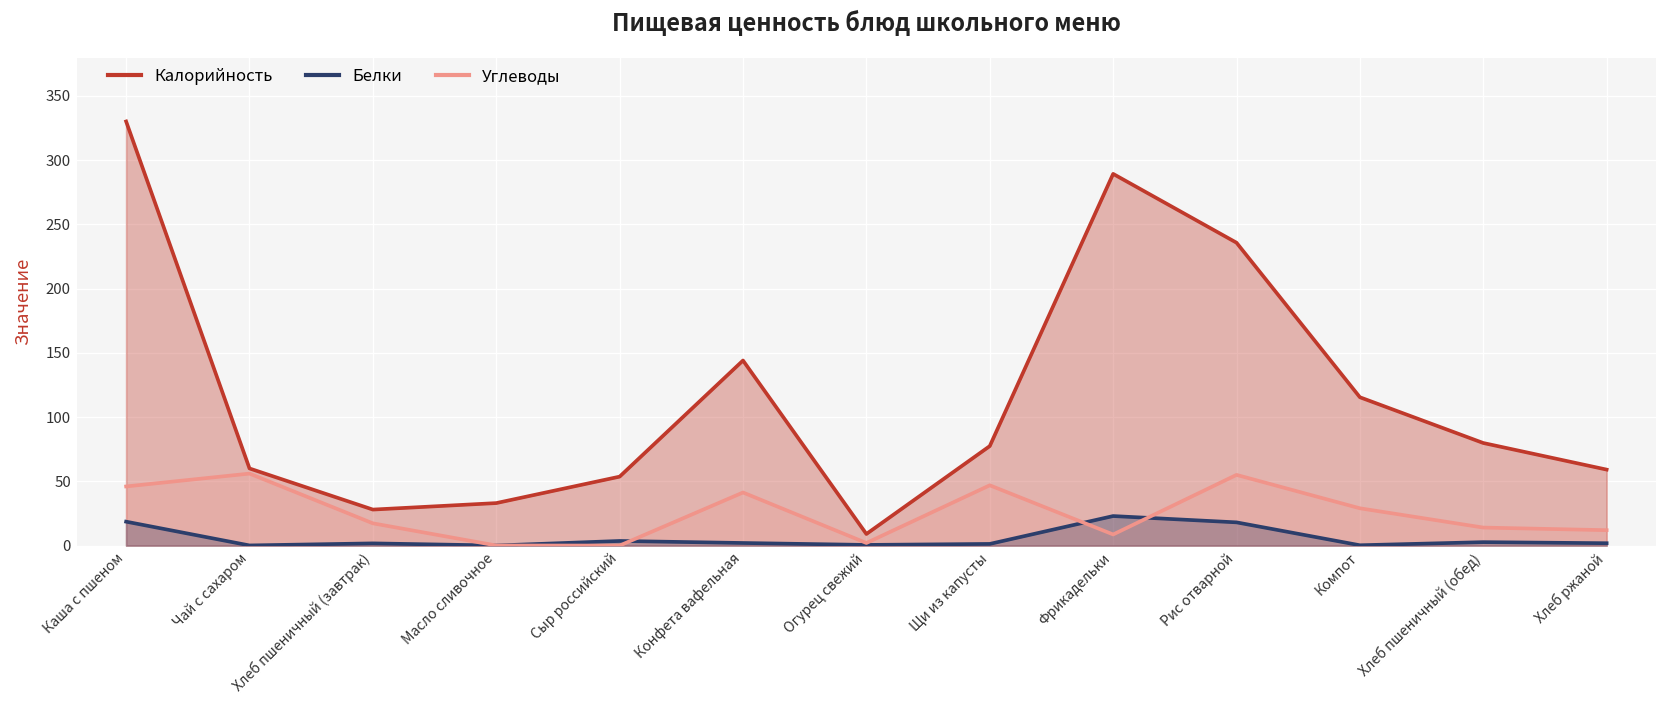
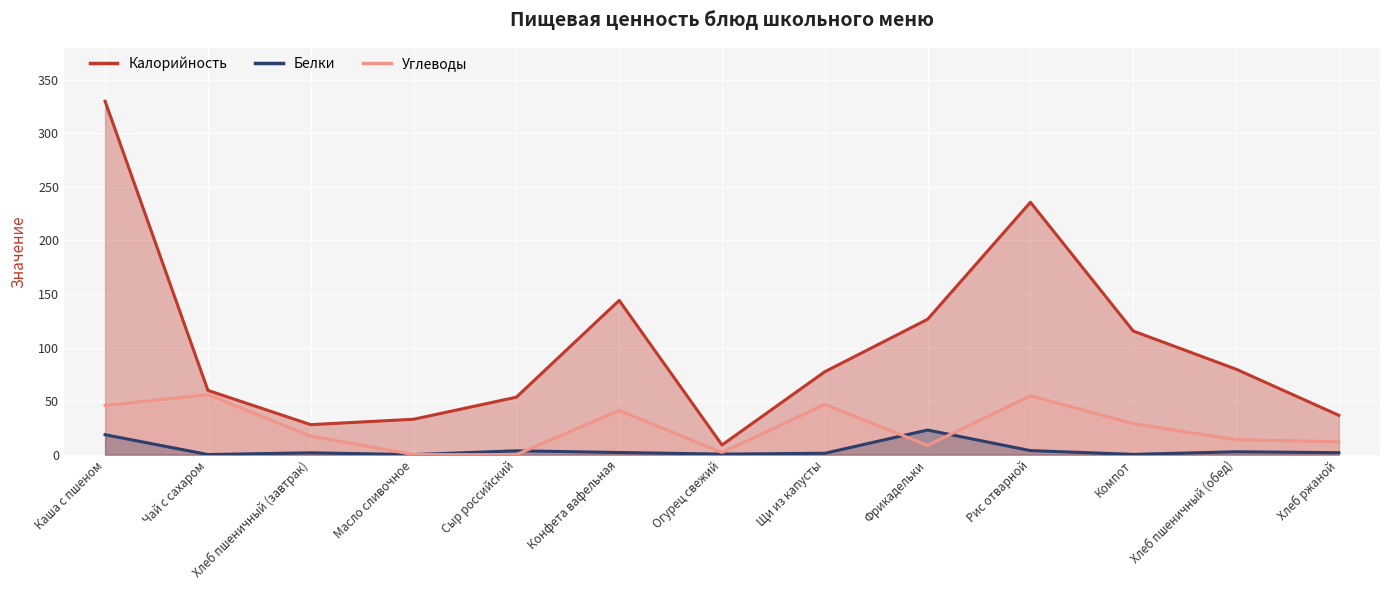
  {
    "Калорийность": {
      "Каша с пшеном": 330,
      "Чай с сахаром": 60,
      "Хлеб пшеничный (завтрак)": 28,
      "Масло сливочное": 33,
      "Сыр российский": 54,
      "Конфета вафельная": 144,
      "Огурец свежий": 9,
      "Щи из капусты": 77,
-     "Фрикадельки": 289,
+     "Фрикадельки": 126,
      "Рис отварной": 236,
      "Компот": 115,
      "Хлеб пшеничный (обед)": 80,
-     "Хлеб ржаной": 59
+     "Хлеб ржаной": 37
    },
    "Белки": {
      "Каша с пшеном": 19,
      "Чай с сахаром": 0,
      "Хлеб пшеничный (завтрак)": 2,
      "Сыр российский": 4,
      "Конфета вафельная": 2,
      "Щи из капусты": 1,
      "Фрикадельки": 23,
-     "Рис отварной": 18,
+     "Рис отварной": 4,
      "Компот": 0,
      "Хлеб пшеничный (обед)": 3,
      "Хлеб ржаной": 2
    },
    "Углеводы": {
      "Каша с пшеном": 46,
      "Чай с сахаром": 56,
      "Хлеб пшеничный (завтрак)": 17,
      "Сыр российский": 0,
      "Конфета вафельная": 41,
      "Щи из капусты": 47,
      "Фрикадельки": 9,
      "Рис отварной": 55,
      "Компот": 29,
      "Хлеб пшеничный (обед)": 14,
      "Хлеб ржаной": 12
    }
  }
